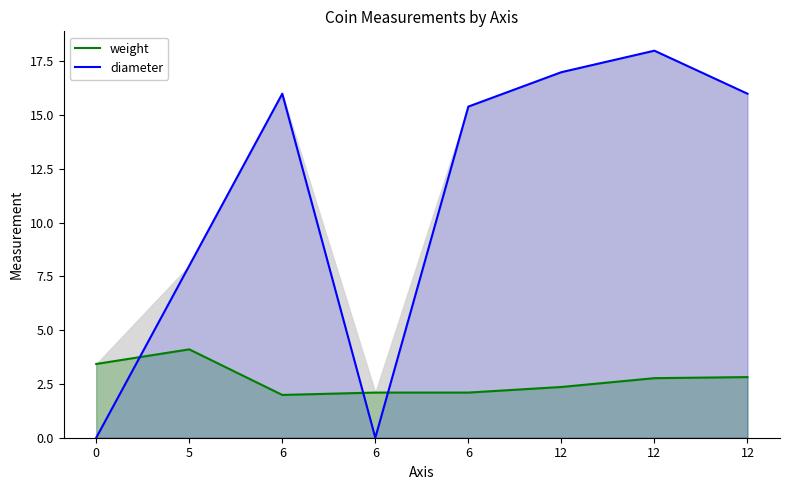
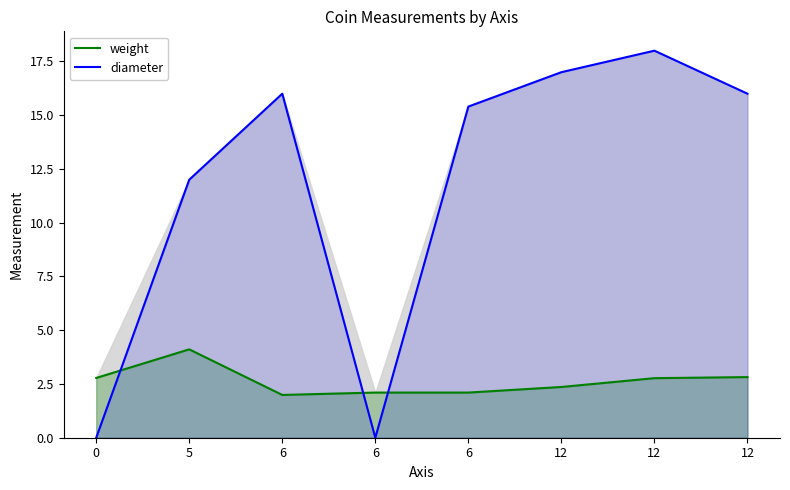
  {
    "weight": {
-     "0": 3.4,
+     "0": 2.8,
      "5": 4.1
    },
    "diameter": {
      "0": 0,
-     "5": 8
+     "5": 12
    }
  }
